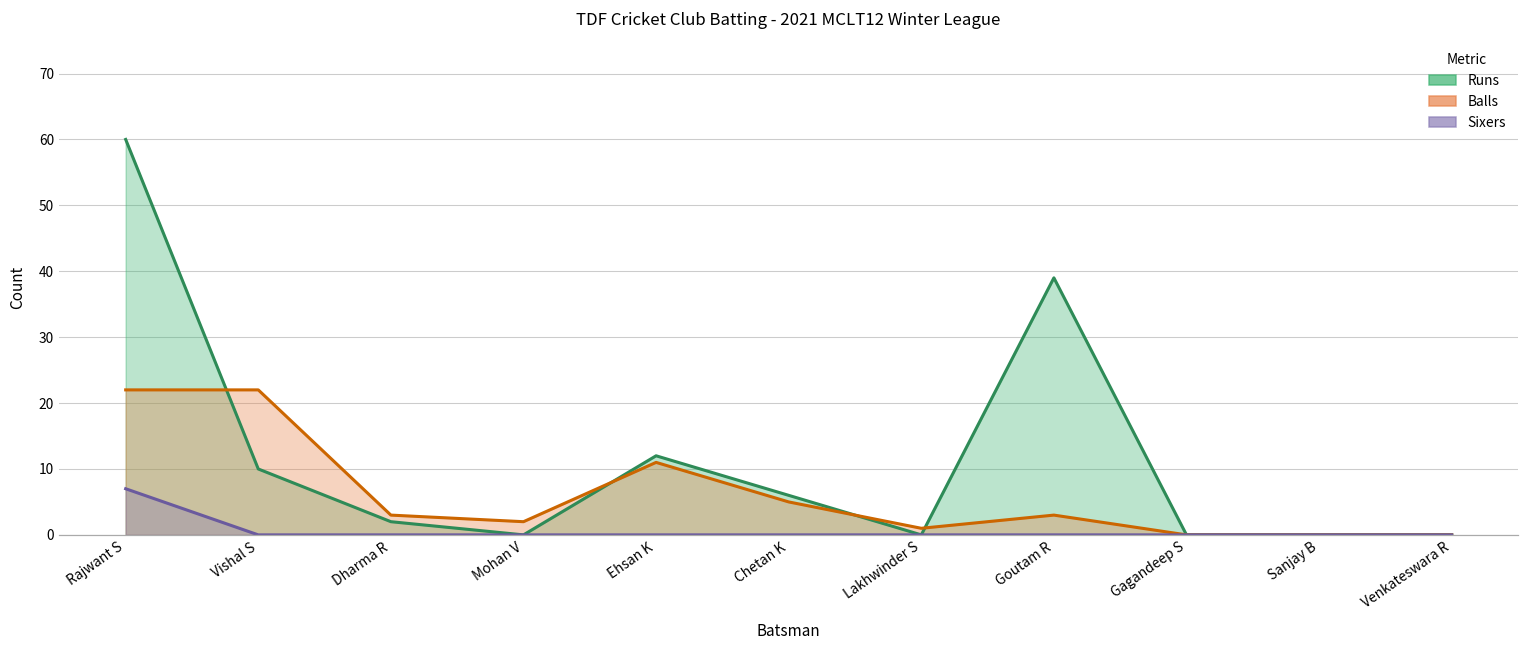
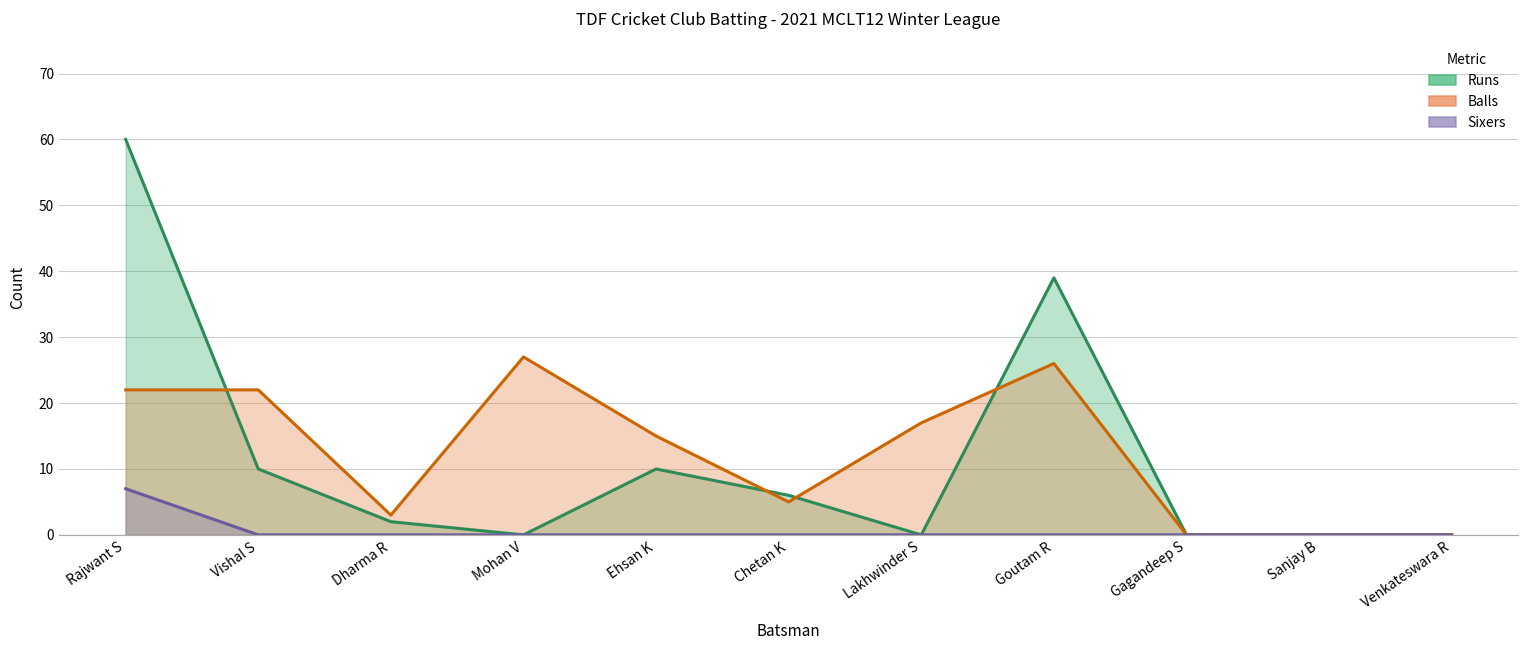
  {
    "Runs": {
      "Rajwant S": 60,
      "Vishal S": 10,
      "Dharma R": 2,
-     "Ehsan K": 12,
+     "Ehsan K": 10,
      "Chetan K": 6,
      "Goutam R": 39
    },
    "Balls": {
      "Rajwant S": 22,
      "Vishal S": 22,
      "Dharma R": 3,
-     "Mohan V": 2,
-     "Ehsan K": 11,
+     "Mohan V": 27,
+     "Ehsan K": 15,
      "Chetan K": 5,
-     "Lakhwinder S": 1,
-     "Goutam R": 3
+     "Lakhwinder S": 17,
+     "Goutam R": 26
    },
    "Sixers": {
      "Rajwant S": 7,
      "Vishal S": 0,
      "Dharma R": 0,
      "Ehsan K": 0,
      "Chetan K": 0,
      "Goutam R": 0
    }
  }
